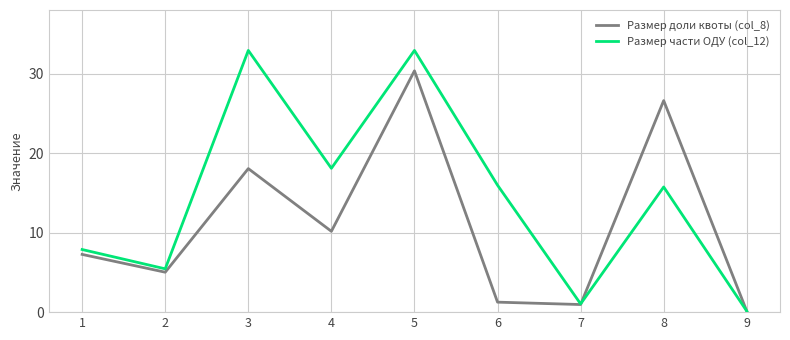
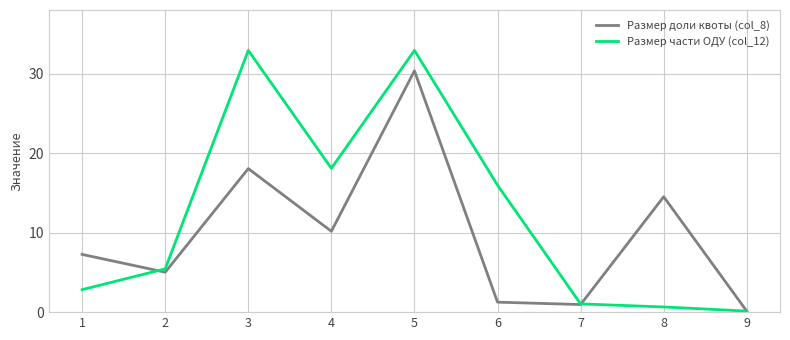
  {
    "Размер доли квоты (col_8)": {
      "1": 7,
      "2": 5,
      "3": 18,
      "4": 10,
      "5": 30,
      "6": 1,
-     "8": 27
+     "8": 15
    },
    "Размер части ОДУ (col_12)": {
-     "1": 8,
+     "1": 3,
      "2": 5,
      "3": 33,
      "4": 18,
      "5": 33,
      "6": 16,
-     "8": 16
+     "8": 1
    }
  }
